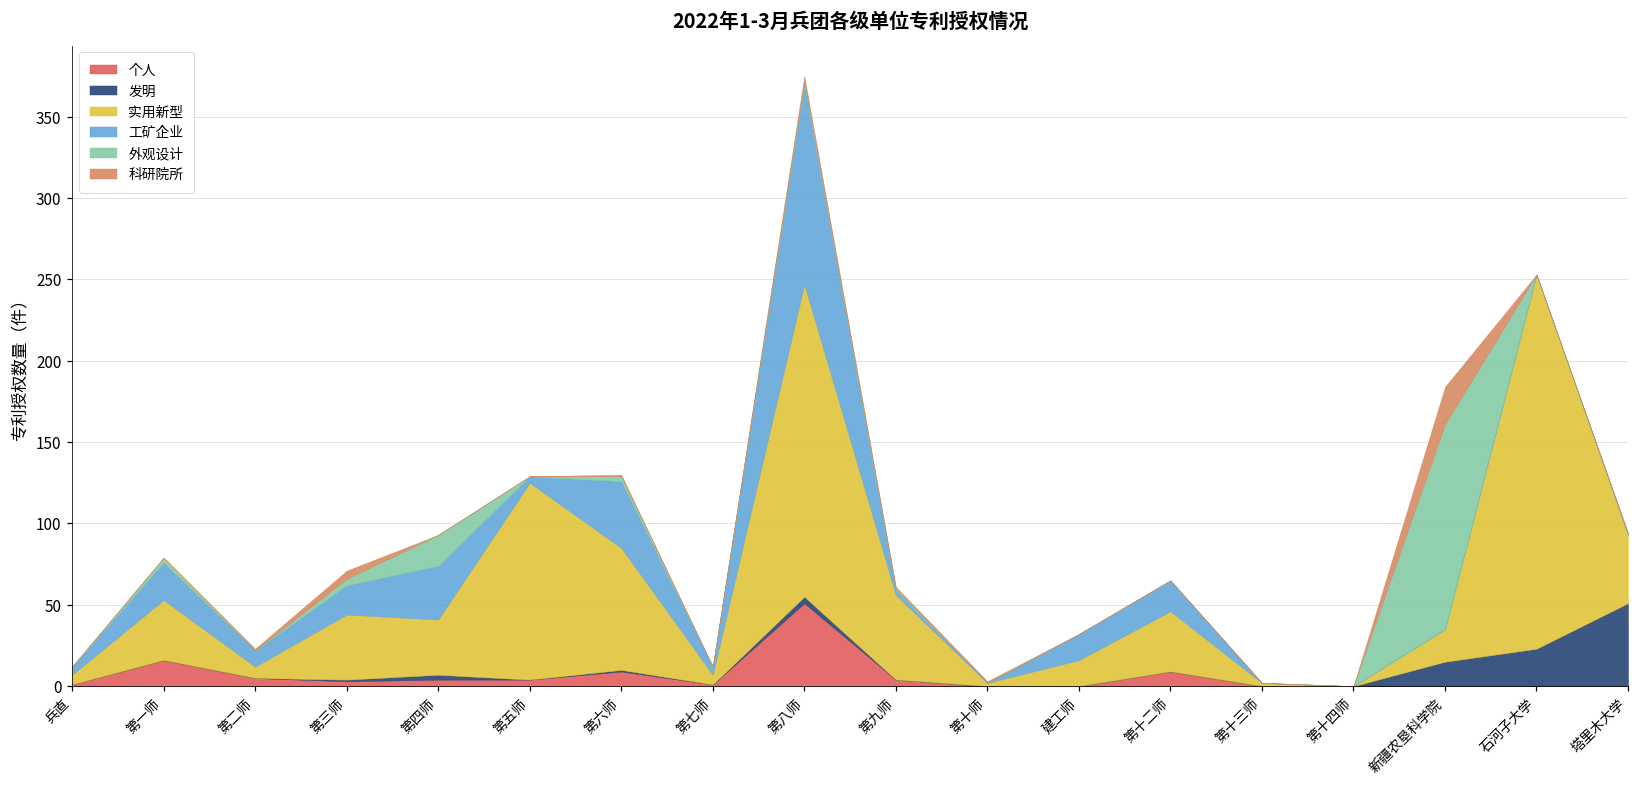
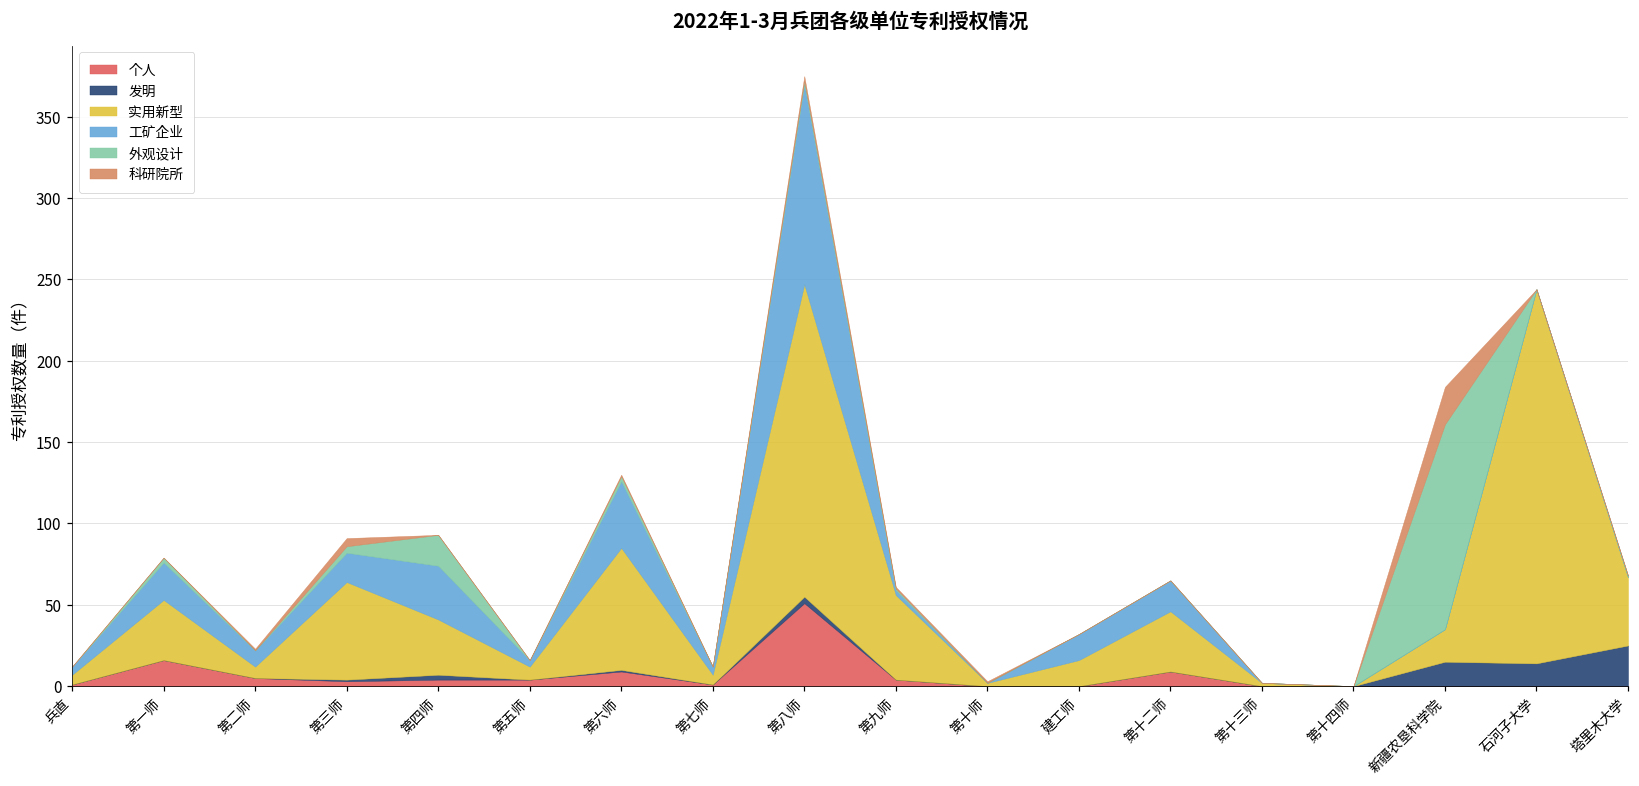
  {
    "发明": {
      "第四师": 3,
      "第八师": 4,
      "新疆农垦科学院": 15,
-     "石河子大学": 23,
-     "塔里木大学": 51
+     "石河子大学": 14,
+     "塔里木大学": 25
    },
    "实用新型": {
      "兵直": 6,
      "第一师": 37,
      "第二师": 7,
-     "第三师": 40,
+     "第三师": 60,
      "第四师": 34,
-     "第五师": 121,
+     "第五师": 8,
      "第六师": 75,
      "第七师": 6,
      "第八师": 192,
      "第九师": 52,
      "建工师": 16,
      "第十二师": 37
    },
    "工矿企业": {
      "第一师": 23,
      "第三师": 18,
      "第四师": 33,
      "第六师": 41,
      "第八师": 123
    },
    "外观设计": {
      "第三师": 4,
      "第八师": 2,
      "新疆农垦科学院": 126
    }
  }
